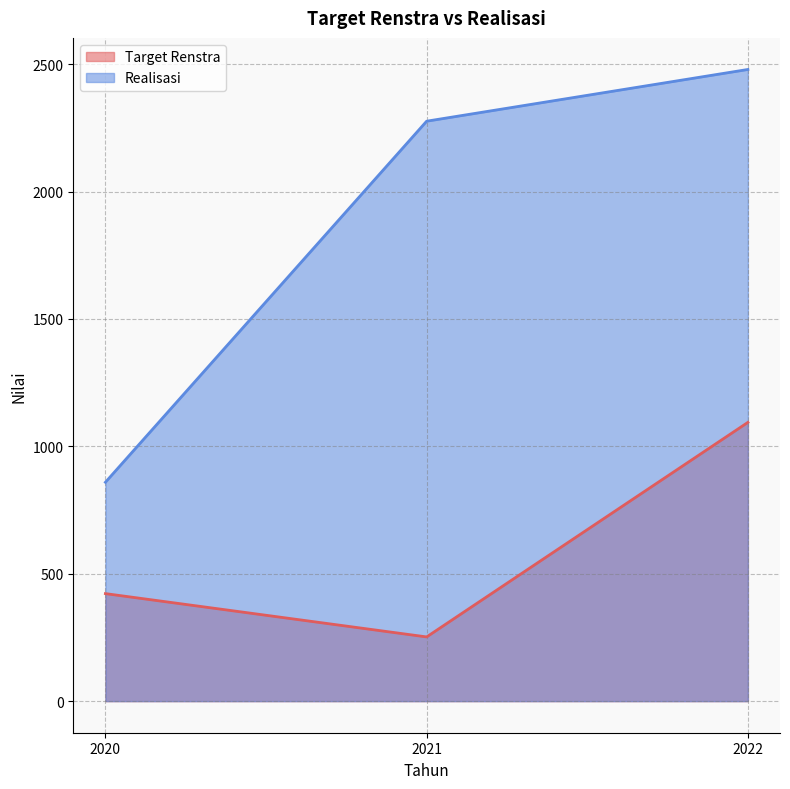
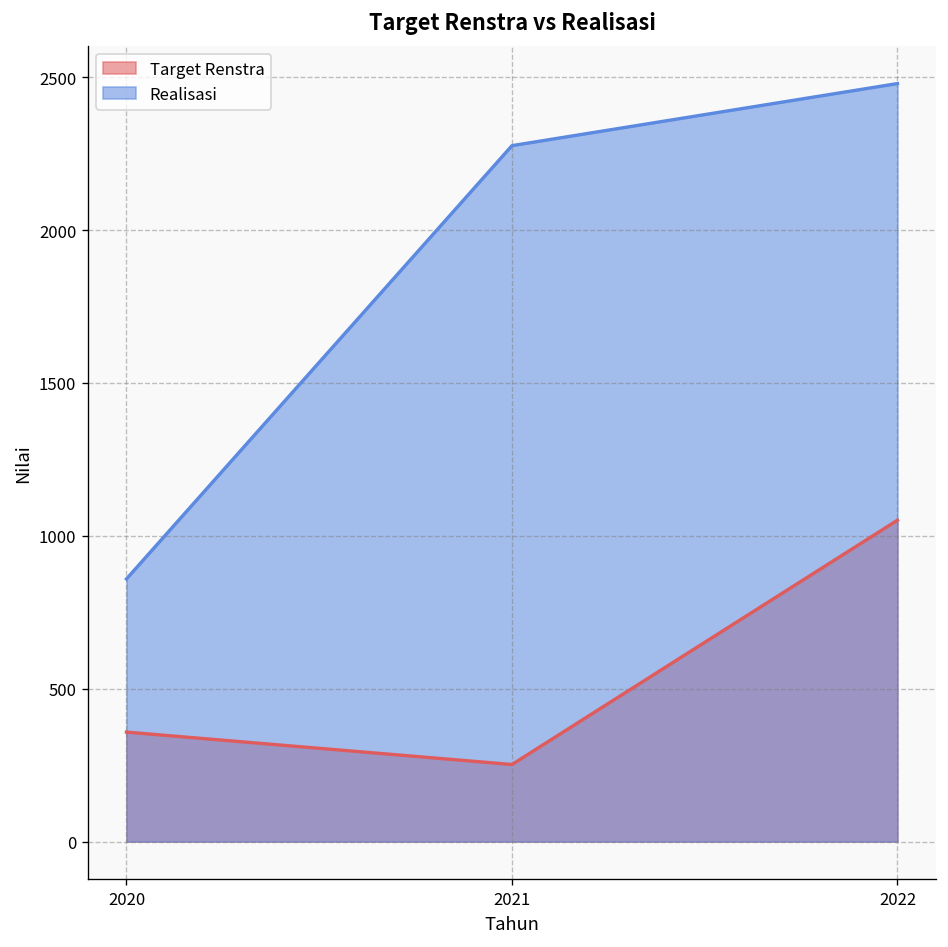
  {
    "Target Renstra": {
-     "2020": 420,
+     "2020": 360,
      "2021": 250,
-     "2022": 1090
+     "2022": 1050
    },
    "Realisasi": {
      "2020": 860,
      "2021": 2280,
      "2022": 2480
    }
  }
